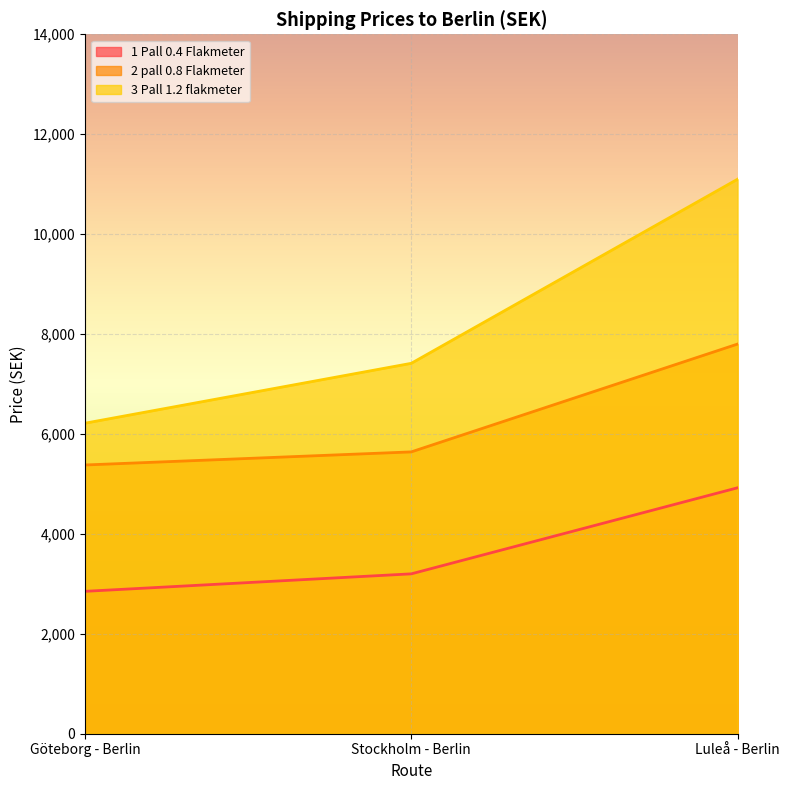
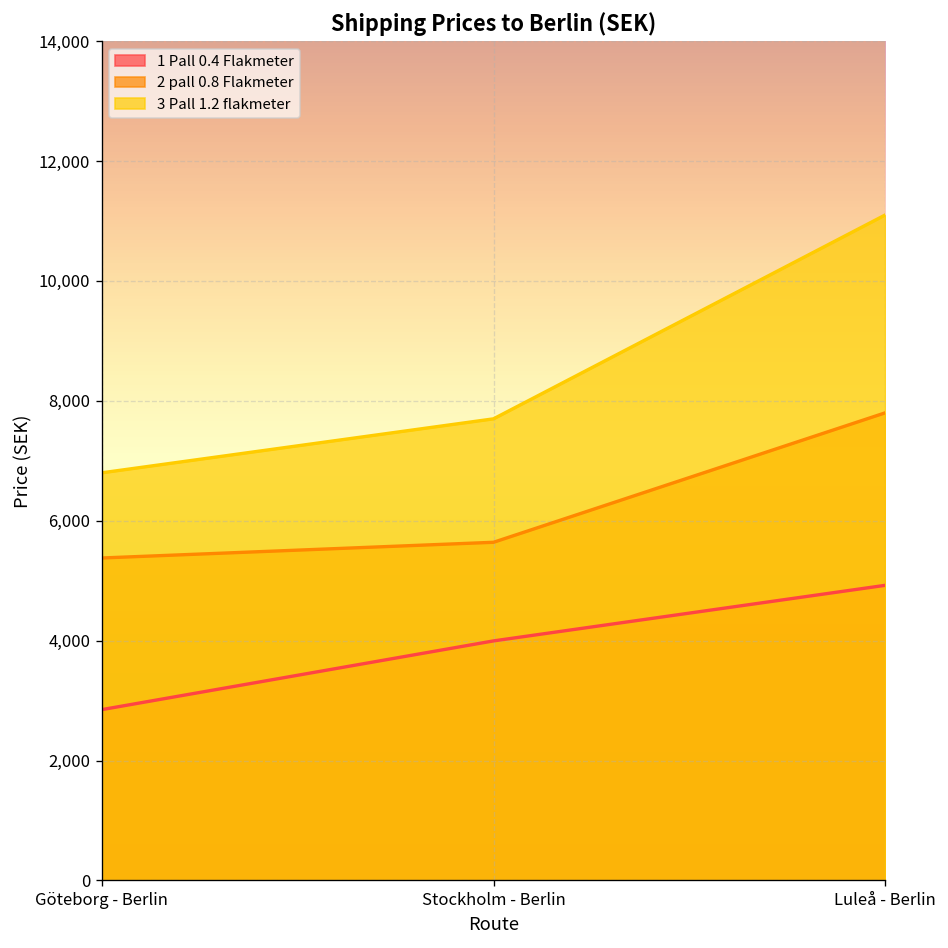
  {
    "1 Pall 0.4 Flakmeter": {
      "Göteborg - Berlin": "2,900",
-     "Stockholm - Berlin": "3,200",
+     "Stockholm - Berlin": "4,000",
      "Luleå - Berlin": "4,900"
    },
    "2 pall 0.8 Flakmeter": {
      "Göteborg - Berlin": "5,400",
      "Stockholm - Berlin": "5,600",
      "Luleå - Berlin": "7,800"
    },
    "3 Pall 1.2 flakmeter": {
-     "Göteborg - Berlin": "6,200",
-     "Stockholm - Berlin": "7,400",
+     "Göteborg - Berlin": "6,800",
+     "Stockholm - Berlin": "7,700",
      "Luleå - Berlin": "11,100"
    }
  }
